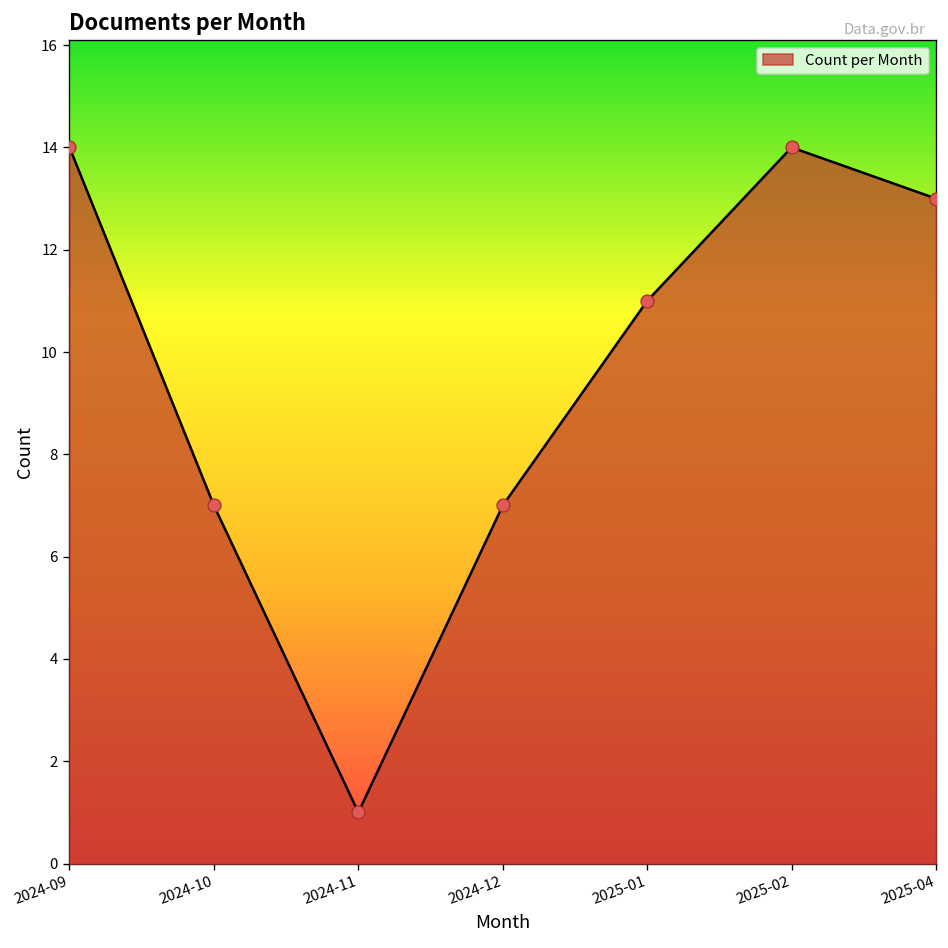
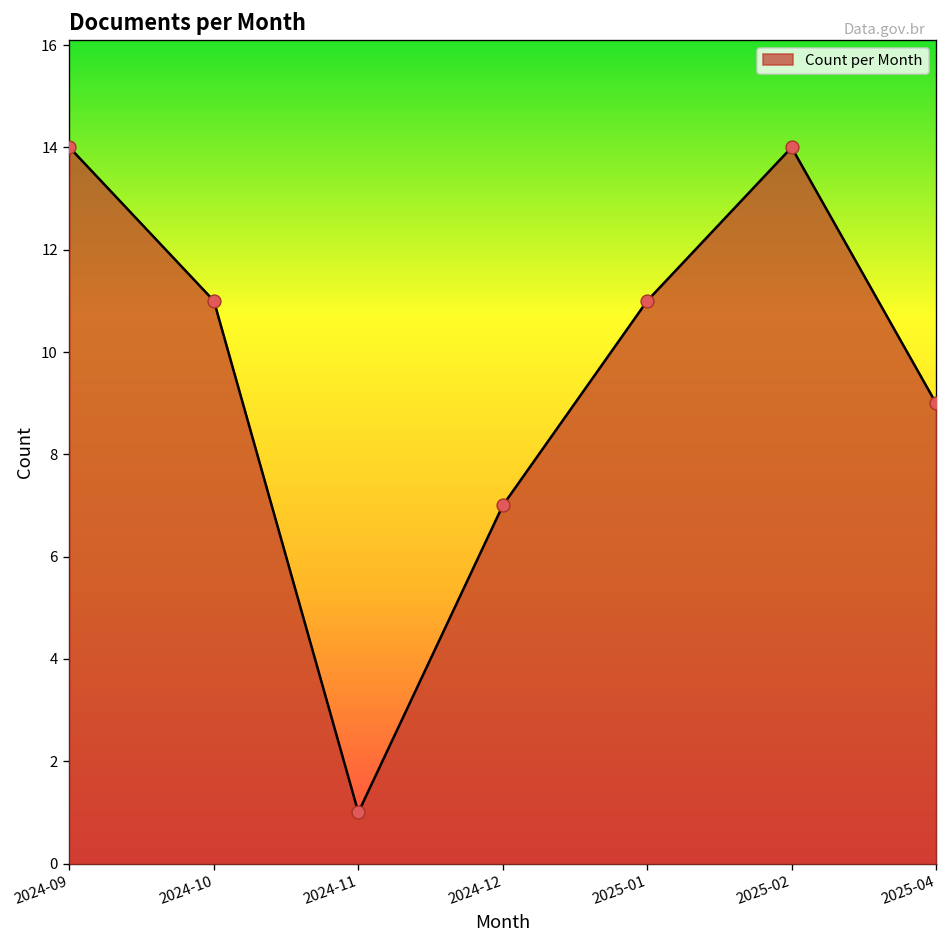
  {
    "2024-09": 14,
-   "2024-10": 7,
+   "2024-10": 11,
    "2024-11": 1,
    "2024-12": 7,
    "2025-01": 11,
    "2025-02": 14,
-   "2025-04": 13
+   "2025-04": 9
  }
